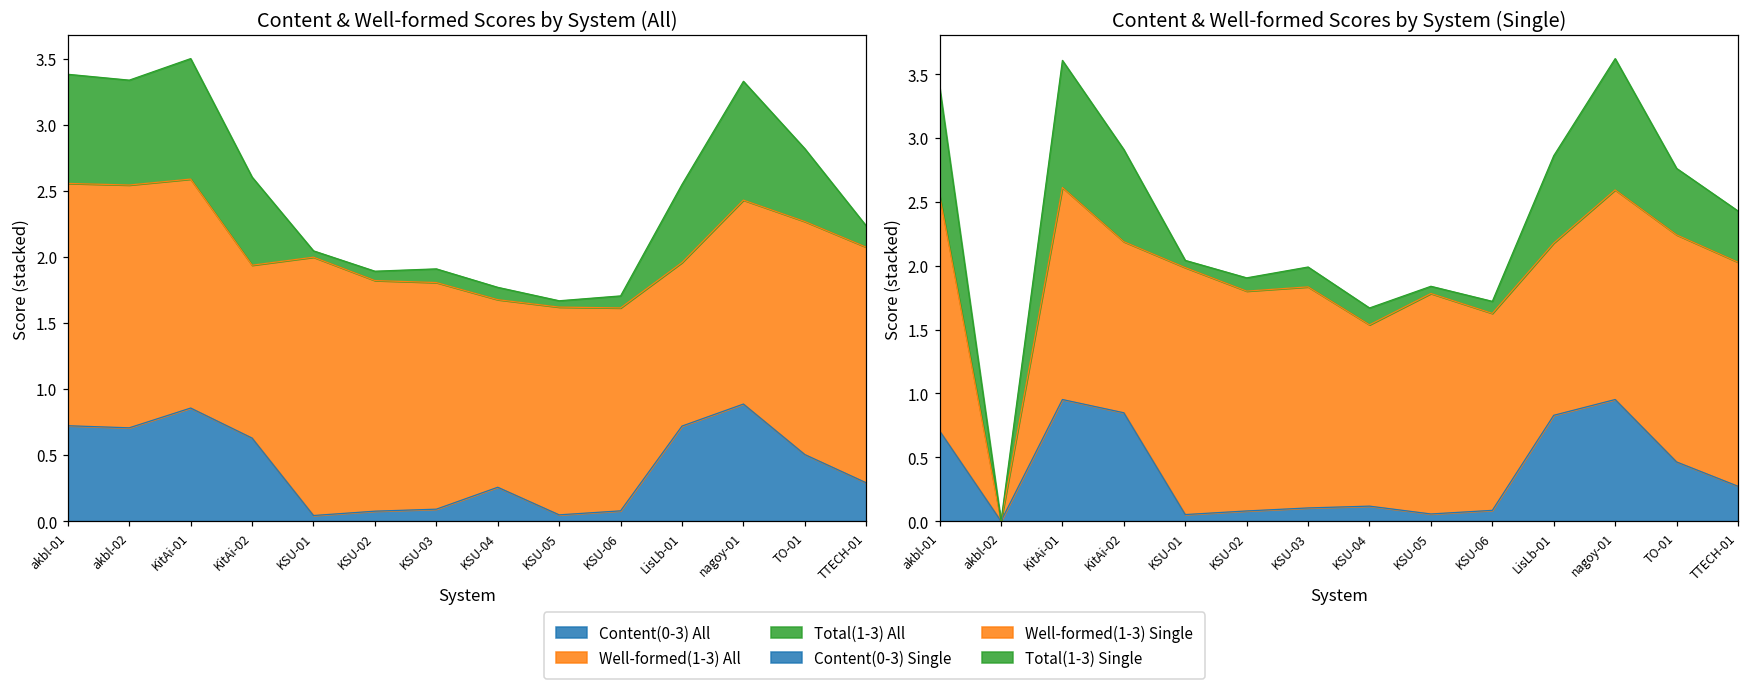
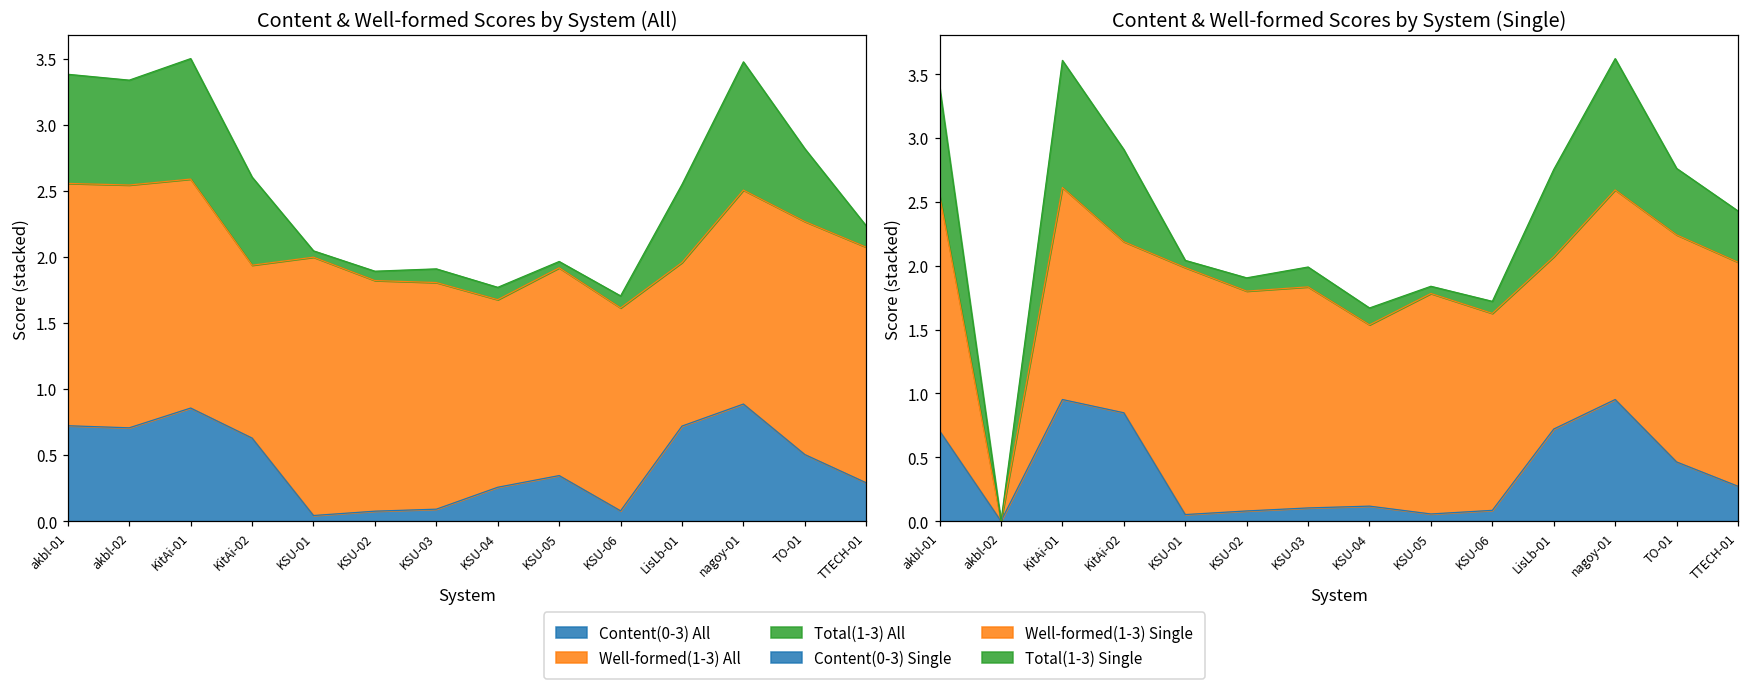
  {
    "Content & Well-formed Scores by System (All)": {
      "Content(0-3) All": {
        "akbl-01": 0.72,
        "akbl-02": 0.71,
        "KitAi-01": 0.86,
        "KitAi-02": 0.63,
        "KSU-01": 0.04,
        "KSU-02": 0.08,
        "KSU-03": 0.09,
        "KSU-04": 0.26,
-       "KSU-05": 0.05,
+       "KSU-05": 0.35,
        "KSU-06": 0.08,
        "LisLb-01": 0.72,
        "nagoy-01": 0.89,
        "TO-01": 0.50,
        "TTECH-01": 0.29
      },
      "Well-formed(1-3) All": {
        "akbl-01": 1.83,
        "akbl-02": 1.84,
        "KitAi-01": 1.73,
        "KitAi-02": 1.31,
        "KSU-01": 1.95,
        "KSU-02": 1.74,
        "KSU-03": 1.71,
        "KSU-04": 1.42,
        "KSU-05": 1.57,
        "KSU-06": 1.54,
        "LisLb-01": 1.24,
-       "nagoy-01": 1.54,
+       "nagoy-01": 1.62,
        "TO-01": 1.76,
        "TTECH-01": 1.78
      },
      "Total(1-3) All": {
        "akbl-01": 0.83,
        "akbl-02": 0.79,
        "KitAi-01": 0.91,
        "KitAi-02": 0.67,
        "KSU-01": 0.05,
        "KSU-02": 0.07,
        "KSU-03": 0.10,
        "KSU-04": 0.09,
        "KSU-05": 0.05,
        "KSU-06": 0.09,
        "LisLb-01": 0.59,
-       "nagoy-01": 0.90,
+       "nagoy-01": 0.97,
        "TO-01": 0.55,
        "TTECH-01": 0.16
      }
    },
    "Content & Well-formed Scores by System (Single)": {
      "Content(0-3) Single": {
        "akbl-01": 0.71,
        "KitAi-01": 0.95,
        "KitAi-02": 0.85,
        "KSU-01": 0.05,
        "KSU-02": 0.08,
        "KSU-03": 0.10,
        "KSU-04": 0.12,
        "KSU-05": 0.06,
        "KSU-06": 0.08,
-       "LisLb-01": 0.83,
+       "LisLb-01": 0.72,
        "nagoy-01": 0.95,
        "TO-01": 0.46,
        "TTECH-01": 0.27
      },
      "Well-formed(1-3) Single": {
        "akbl-01": 1.84,
        "KitAi-01": 1.66,
        "KitAi-02": 1.34,
        "KSU-01": 1.93,
        "KSU-02": 1.72,
        "KSU-03": 1.73,
        "KSU-04": 1.42,
        "KSU-05": 1.73,
        "KSU-06": 1.54,
        "LisLb-01": 1.35,
        "nagoy-01": 1.64,
        "TO-01": 1.78,
        "TTECH-01": 1.75
      },
      "Total(1-3) Single": {
        "akbl-01": 0.85,
        "KitAi-01": 1.00,
        "KitAi-02": 0.72,
        "KSU-01": 0.06,
        "KSU-02": 0.10,
        "KSU-03": 0.16,
        "KSU-04": 0.13,
        "KSU-05": 0.06,
        "KSU-06": 0.09,
        "LisLb-01": 0.68,
        "nagoy-01": 1.03,
        "TO-01": 0.52,
        "TTECH-01": 0.40
      }
    }
  }
